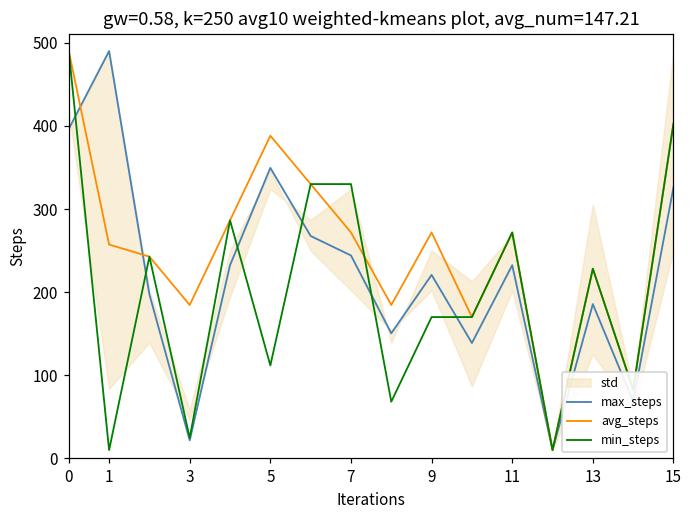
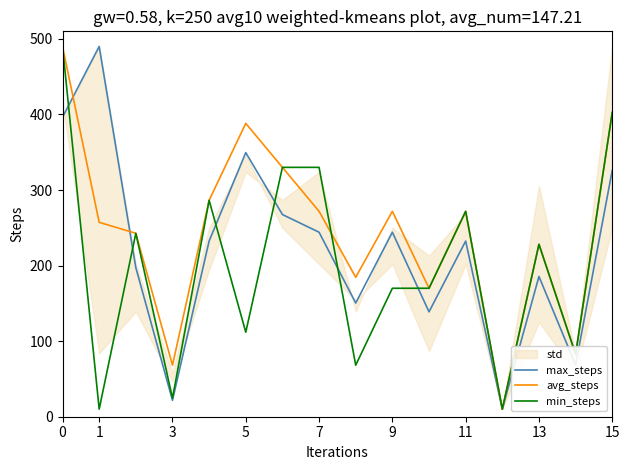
  {
    "max_steps": {
      "0": 400,
      "5": 350,
      "7": 240,
-     "9": 220,
+     "9": 240,
      "11": 230,
      "13": 190,
      "15": 330
    },
    "avg_steps": {
      "1": 260,
-     "3": 180,
+     "3": 70,
      "5": 390,
      "7": 270,
      "9": 270
    },
    "min_steps": {
      "1": 10,
      "5": 110,
      "7": 330,
      "9": 170
    }
  }
